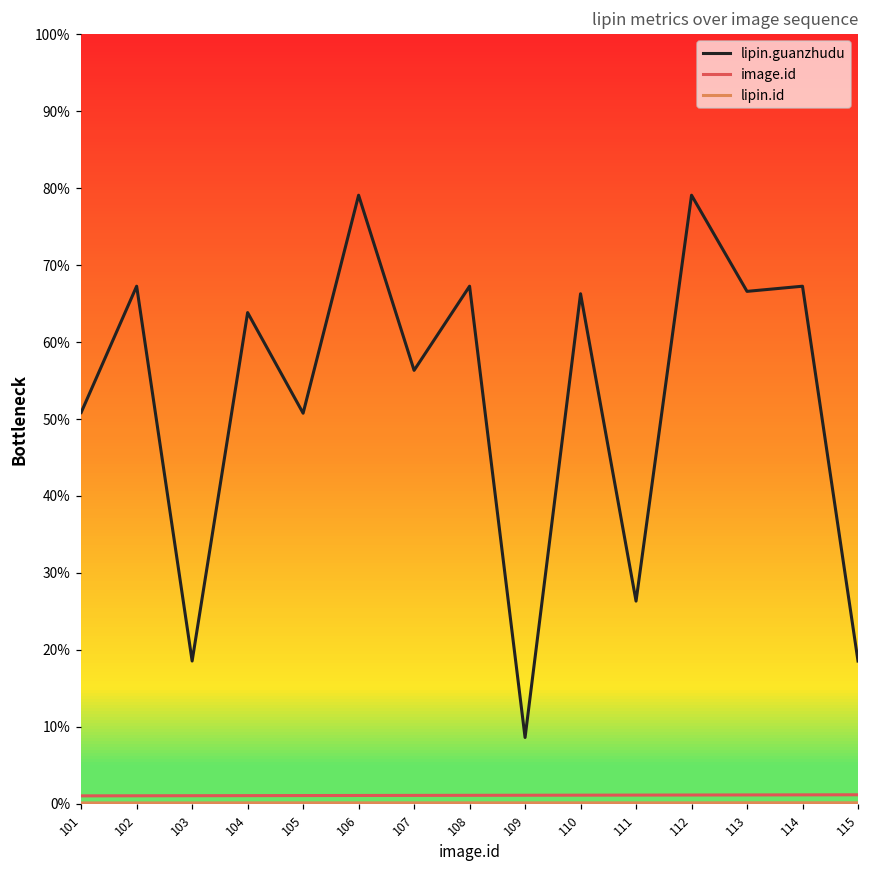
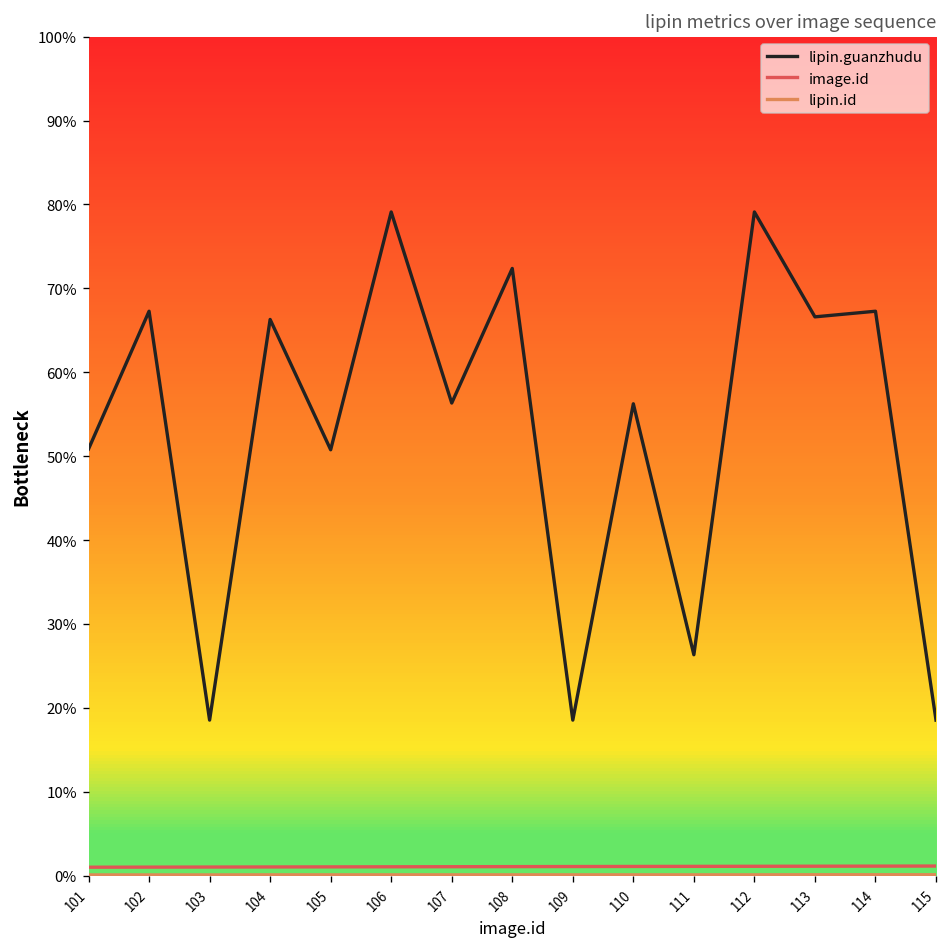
  {
    "lipin.guanzhudu": {
      "101": "51%",
      "102": "67%",
      "103": "19%",
-     "104": "64%",
+     "104": "66%",
      "105": "51%",
      "106": "79%",
      "107": "56%",
-     "108": "67%",
-     "109": "9%",
-     "110": "66%",
+     "108": "72%",
+     "109": "19%",
+     "110": "56%",
      "111": "26%",
      "112": "79%",
      "113": "67%",
      "114": "67%",
      "115": "19%"
    }
  }
